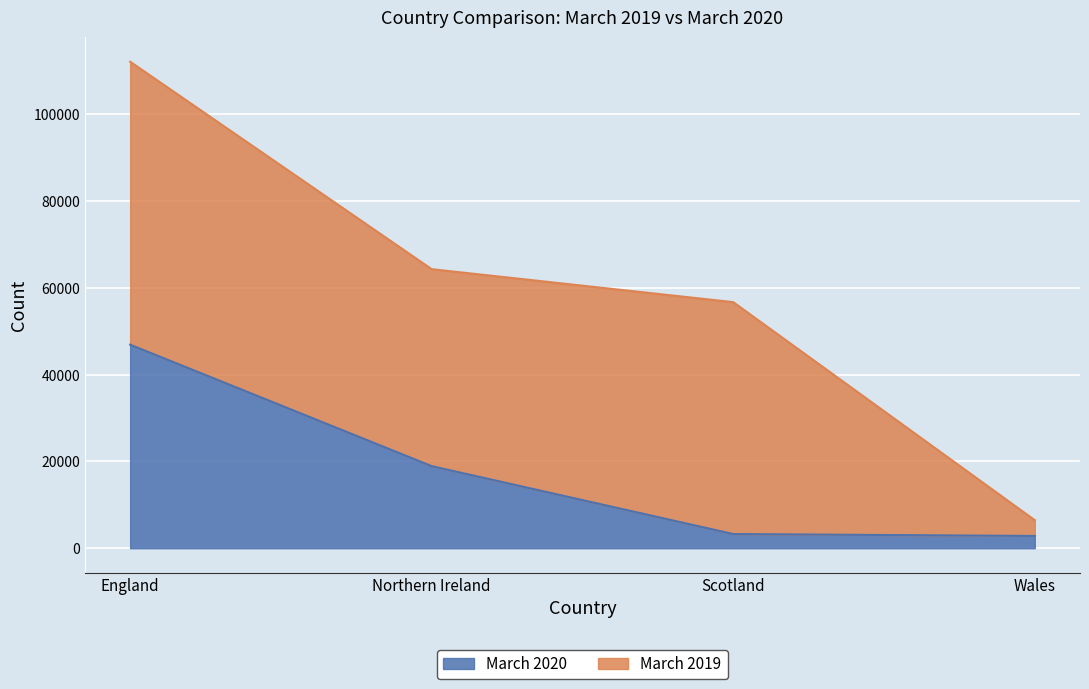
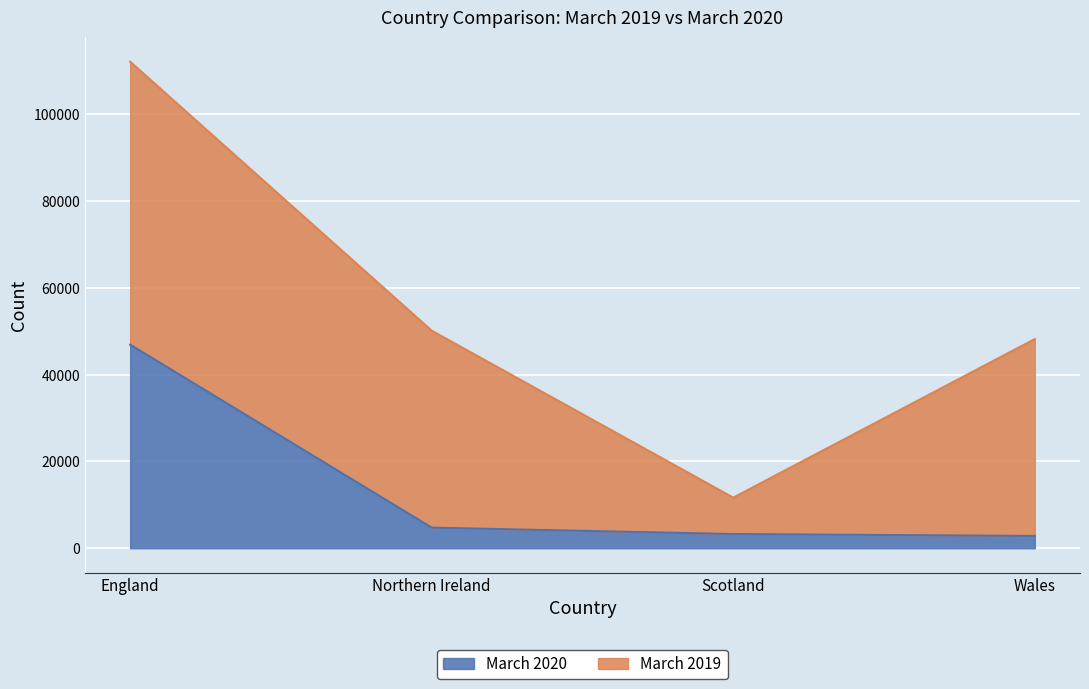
  {
    "March 2020": {
      "England": 47000,
-     "Northern Ireland": 19000,
+     "Northern Ireland": 5000,
      "Scotland": 3000,
      "Wales": 3000
    },
    "March 2019": {
      "England": 65000,
      "Northern Ireland": 45000,
-     "Scotland": 53000,
-     "Wales": 4000
+     "Scotland": 8000,
+     "Wales": 45000
    }
  }
